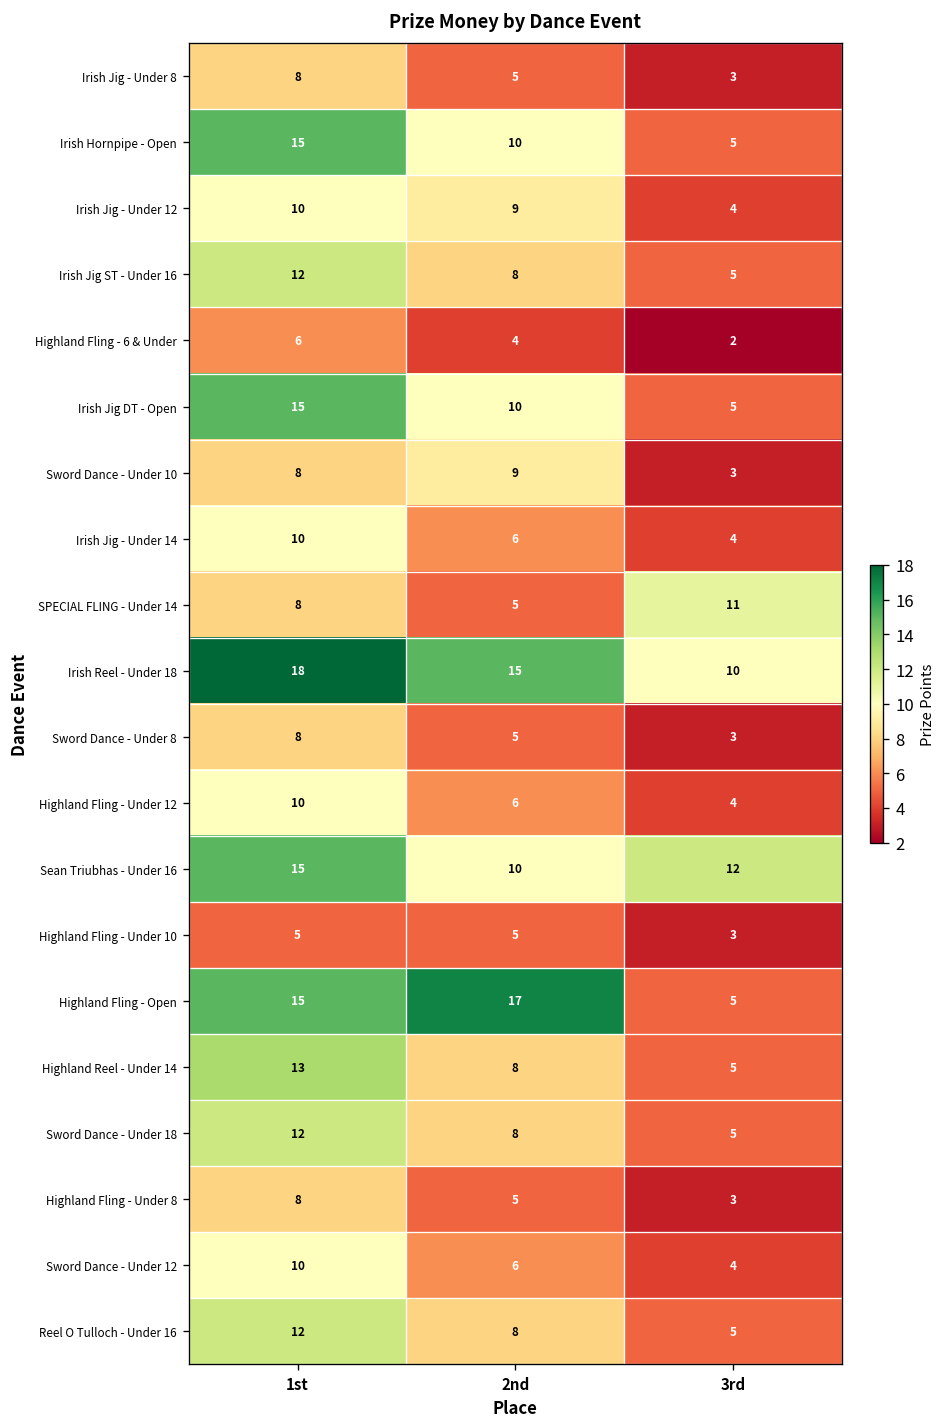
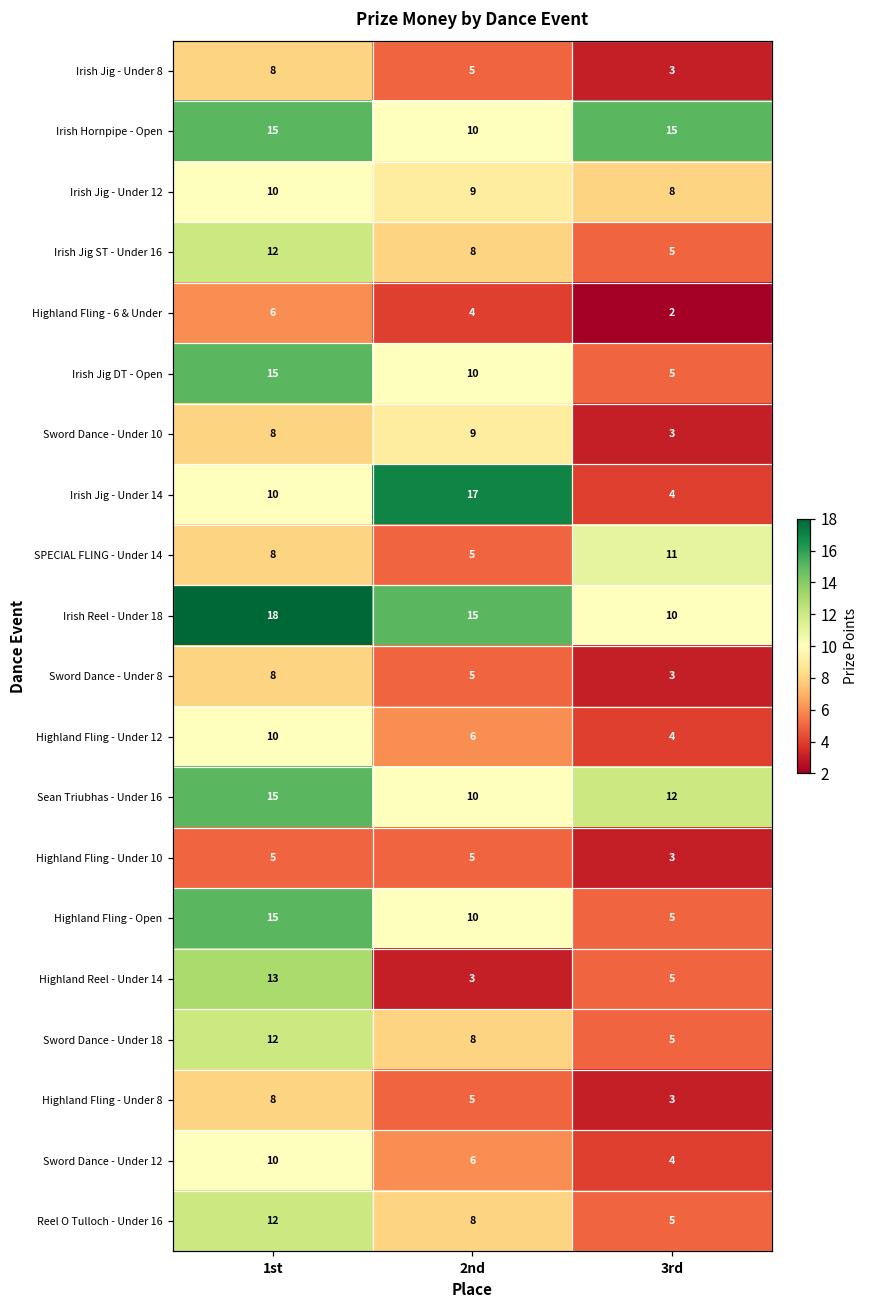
  {
    "Irish Jig - Under 8": {
      "1st": 8,
      "2nd": 5,
      "3rd": 3
    },
    "Irish Hornpipe - Open": {
      "1st": 15,
      "2nd": 10,
-     "3rd": 5
+     "3rd": 15
    },
    "Irish Jig - Under 12": {
      "1st": 10,
      "2nd": 9,
-     "3rd": 4
+     "3rd": 8
    },
    "Irish Jig ST - Under 16": {
      "1st": 12,
      "2nd": 8,
      "3rd": 5
    },
    "Highland Fling - 6 & Under": {
      "1st": 6,
      "2nd": 4,
      "3rd": 2
    },
    "Irish Jig DT - Open": {
      "1st": 15,
      "2nd": 10,
      "3rd": 5
    },
    "Sword Dance - Under 10": {
      "1st": 8,
      "2nd": 9,
      "3rd": 3
    },
    "Irish Jig - Under 14": {
      "1st": 10,
-     "2nd": 6,
+     "2nd": 17,
      "3rd": 4
    },
    "SPECIAL FLING - Under 14": {
      "1st": 8,
      "2nd": 5,
      "3rd": 11
    },
    "Irish Reel - Under 18": {
      "1st": 18,
      "2nd": 15,
      "3rd": 10
    },
    "Sword Dance - Under 8": {
      "1st": 8,
      "2nd": 5,
      "3rd": 3
    },
    "Highland Fling - Under 12": {
      "1st": 10,
      "2nd": 6,
      "3rd": 4
    },
    "Sean Triubhas - Under 16": {
      "1st": 15,
      "2nd": 10,
      "3rd": 12
    },
    "Highland Fling - Under 10": {
      "1st": 5,
      "2nd": 5,
      "3rd": 3
    },
    "Highland Fling - Open": {
      "1st": 15,
-     "2nd": 17,
+     "2nd": 10,
      "3rd": 5
    },
    "Highland Reel - Under 14": {
      "1st": 13,
-     "2nd": 8,
+     "2nd": 3,
      "3rd": 5
    },
    "Sword Dance - Under 18": {
      "1st": 12,
      "2nd": 8,
      "3rd": 5
    },
    "Highland Fling - Under 8": {
      "1st": 8,
      "2nd": 5,
      "3rd": 3
    },
    "Sword Dance - Under 12": {
      "1st": 10,
      "2nd": 6,
      "3rd": 4
    },
    "Reel O Tulloch - Under 16": {
      "1st": 12,
      "2nd": 8,
      "3rd": 5
    }
  }
